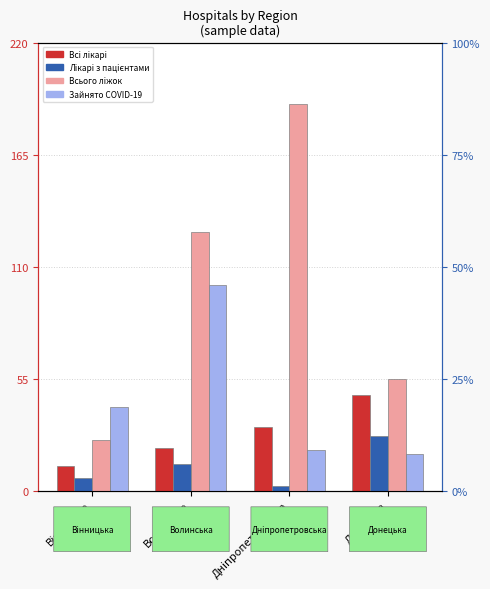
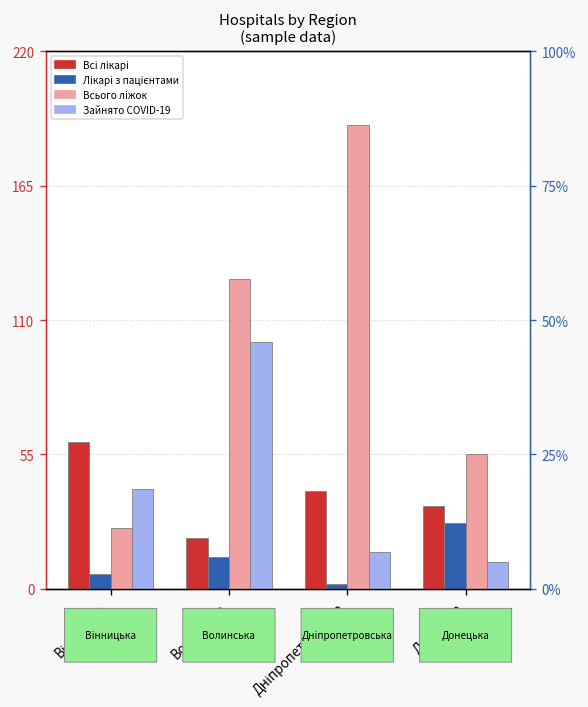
  {
    "Всі лікарі": {
-     "Вінницька": 12,
+     "Вінницька": 60,
      "Волинська": 21,
-     "Дніпропетровська": 31,
-     "Донецька": 47
+     "Дніпропетровська": 40,
+     "Донецька": 34
    },
    "Лікарі з пацієнтами": {
      "Вінницька": 6,
      "Волинська": 13,
      "Дніпропетровська": 2,
      "Донецька": 27
    },
    "Всього ліжок": {
      "Вінницька": 25,
      "Волинська": 127,
      "Дніпропетровська": 190,
      "Донецька": 55
    },
    "Зайнято COVID-19": {
      "Вінницька": 41,
      "Волинська": 101,
-     "Дніпропетровська": 20,
-     "Донецька": 18
+     "Дніпропетровська": 15,
+     "Донецька": 11
    }
  }
